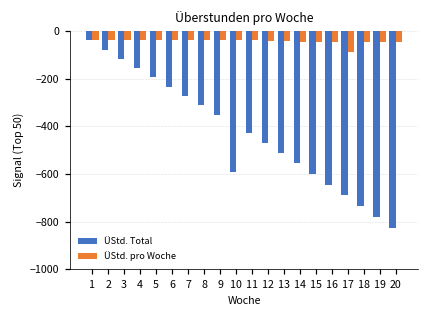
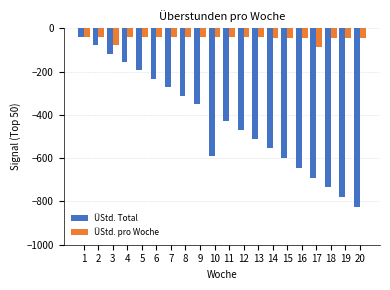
  {
    "ÜStd. Total": {
      "1": -40,
      "2": -80,
      "3": -120,
      "4": -160,
      "5": -200,
      "6": -230,
      "7": -270,
      "8": -310,
      "9": -350,
      "10": -590,
      "11": -430,
      "12": -470,
      "13": -510,
      "14": -560,
      "15": -600,
      "16": -650,
      "17": -690,
      "18": -740,
      "19": -780,
      "20": -830
    },
    "ÜStd. pro Woche": {
      "1": -40,
      "2": -40,
-     "3": -40,
+     "3": -80,
      "4": -40,
      "5": -40,
      "6": -40,
      "7": -40,
      "8": -40,
      "9": -40,
      "10": -40,
      "11": -40,
      "12": -40,
      "13": -40,
      "14": -50,
      "15": -50,
      "16": -50,
      "17": -90,
      "18": -50,
      "19": -50,
      "20": -50
    }
  }
